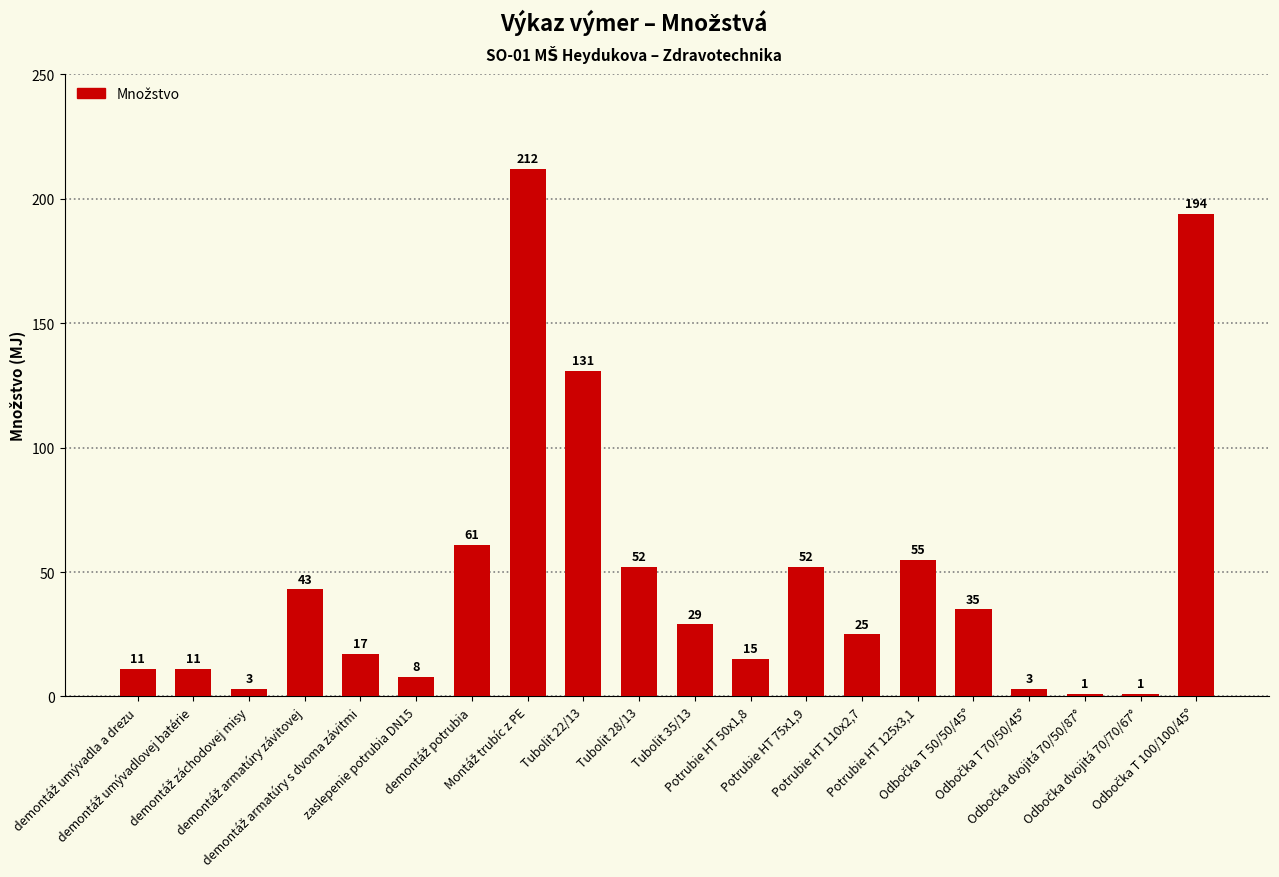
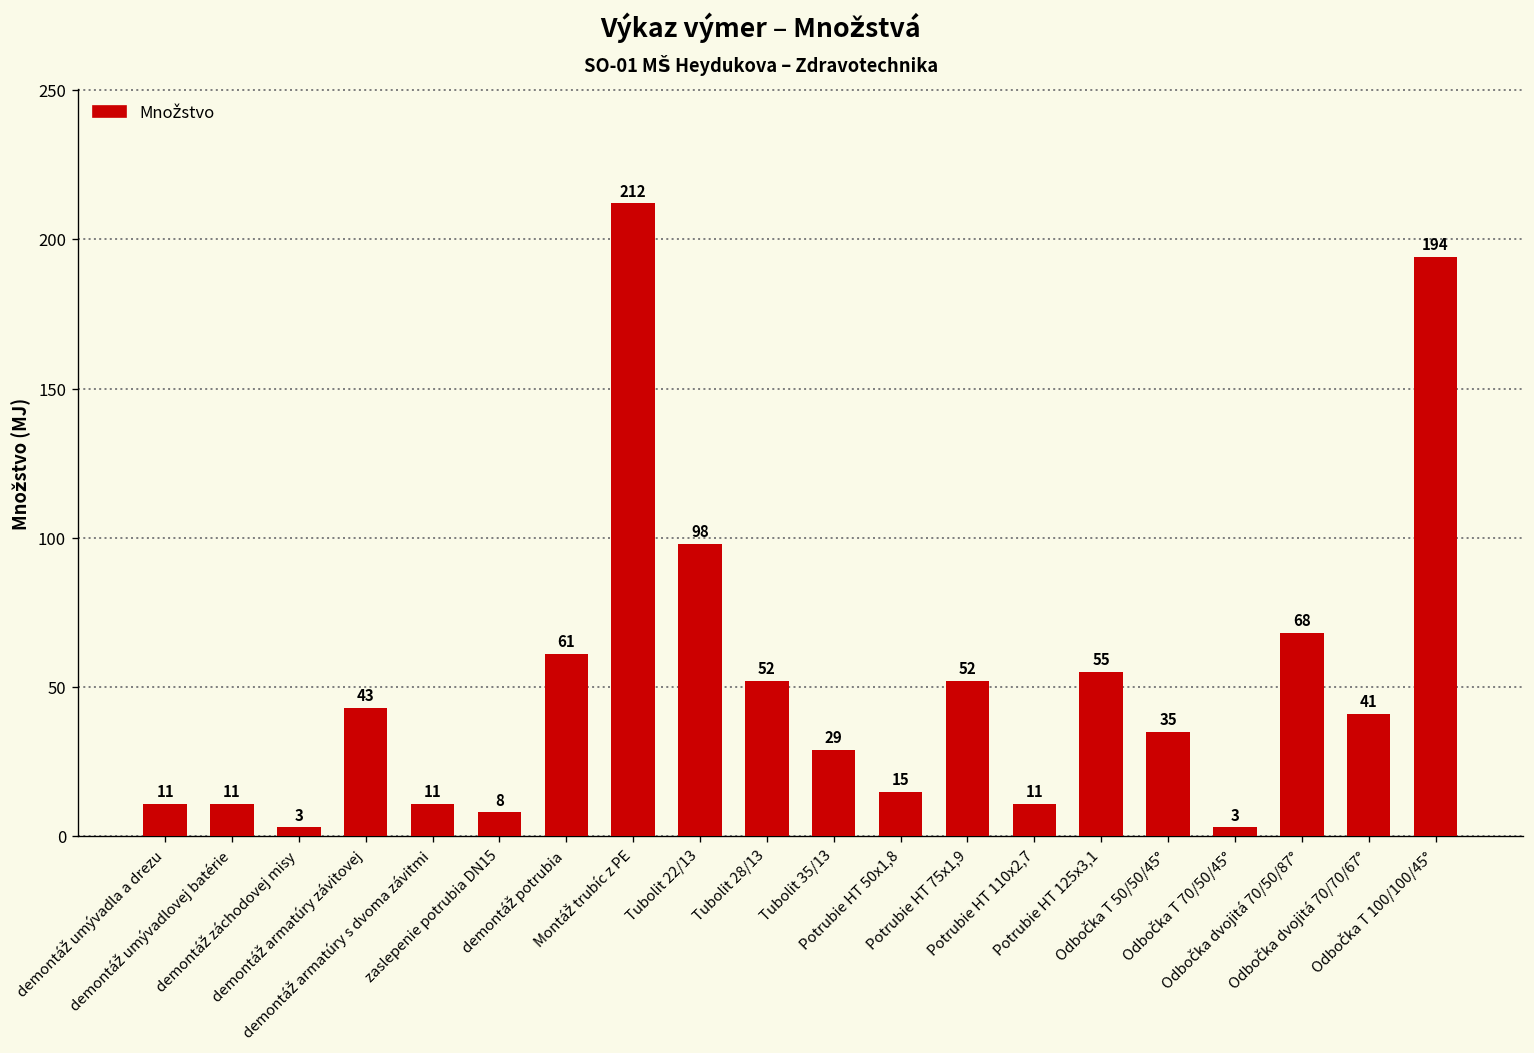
  {
    "demontáž umývadla a drezu": 11,
    "demontáž umývadlovej batérie": 11,
    "demontáž záchodovej misy": 3,
    "demontáž armatúry závitovej": 43,
-   "demontáž armatúry s dvoma závitmi": 17,
+   "demontáž armatúry s dvoma závitmi": 11,
    "zaslepenie potrubia DN15": 8,
    "demontáž potrubia": 61,
    "Montáž trubíc z PE": 212,
-   "Tubolit 22/13": 131,
+   "Tubolit 22/13": 98,
    "Tubolit 28/13": 52,
    "Tubolit 35/13": 29,
    "Potrubie HT 50x1,8": 15,
    "Potrubie HT 75x1,9": 52,
-   "Potrubie HT 110x2,7": 25,
+   "Potrubie HT 110x2,7": 11,
    "Potrubie HT 125x3,1": 55,
    "Odbočka T 50/50/45°": 35,
    "Odbočka T 70/50/45°": 3,
-   "Odbočka dvojitá 70/50/87°": 1,
-   "Odbočka dvojitá 70/70/67°": 1,
+   "Odbočka dvojitá 70/50/87°": 68,
+   "Odbočka dvojitá 70/70/67°": 41,
    "Odbočka T 100/100/45°": 194
  }
